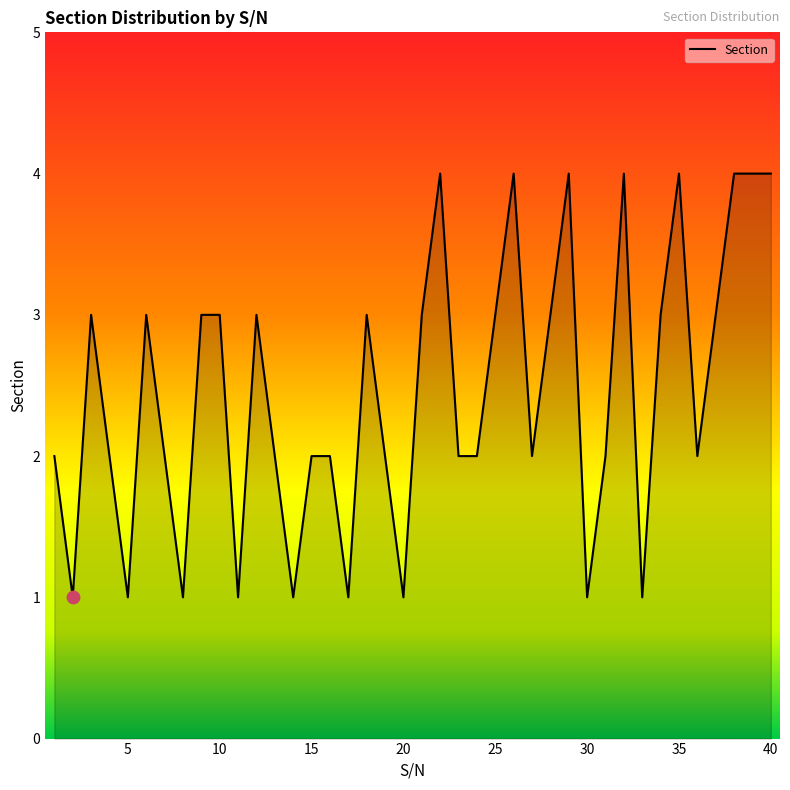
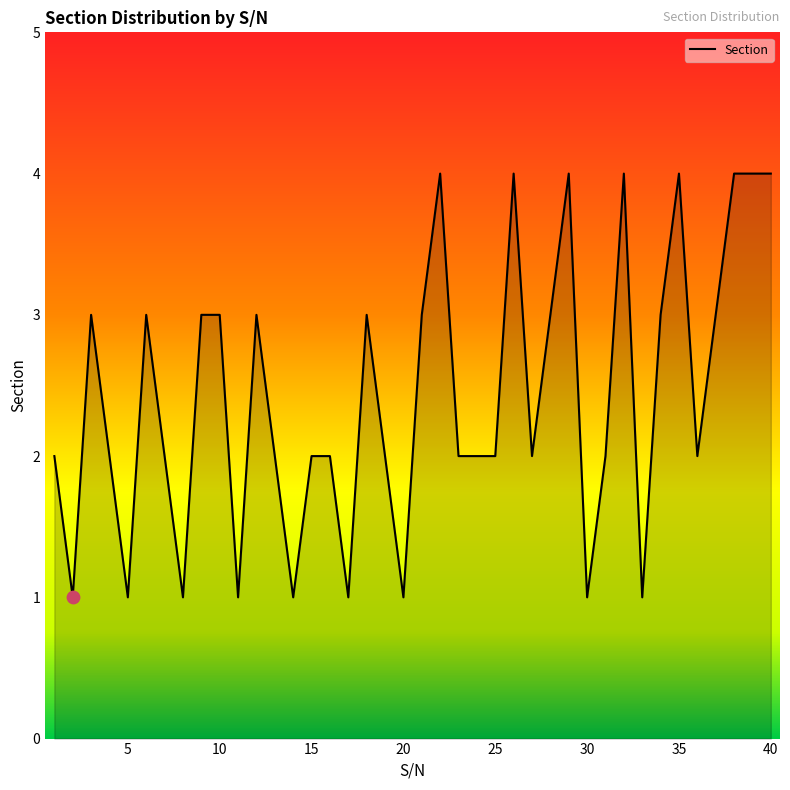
  {
    "Section": {
      "5": 1,
      "10": 3,
      "15": 2,
      "20": 1,
-     "25": 3,
+     "25": 2,
      "30": 1,
      "35": 4,
      "40": 4
    }
  }
